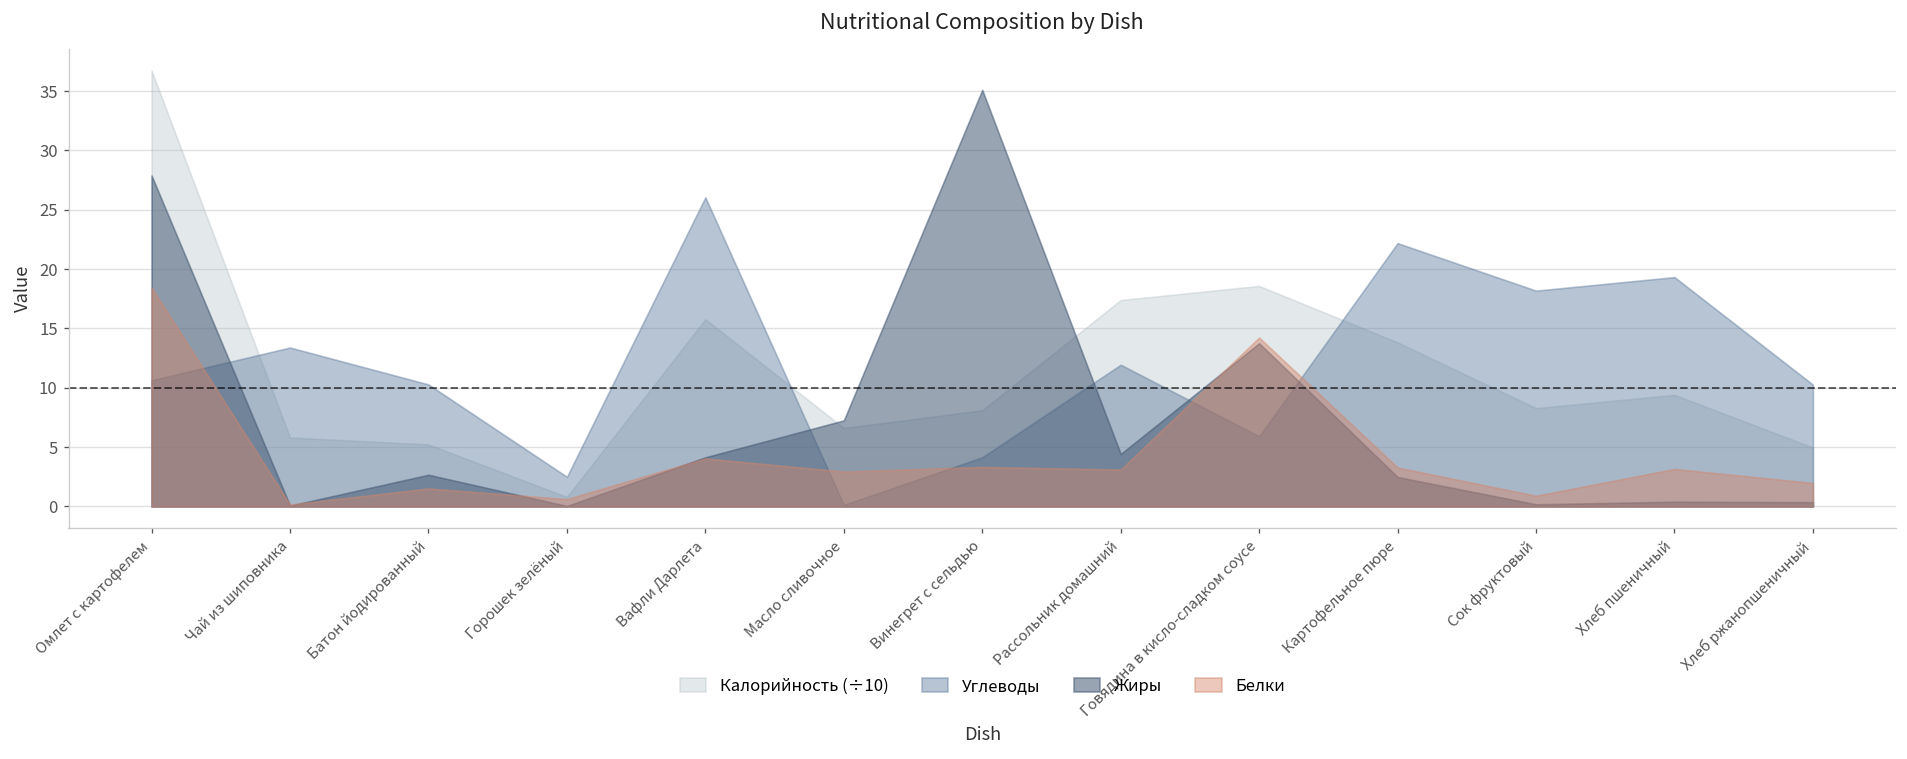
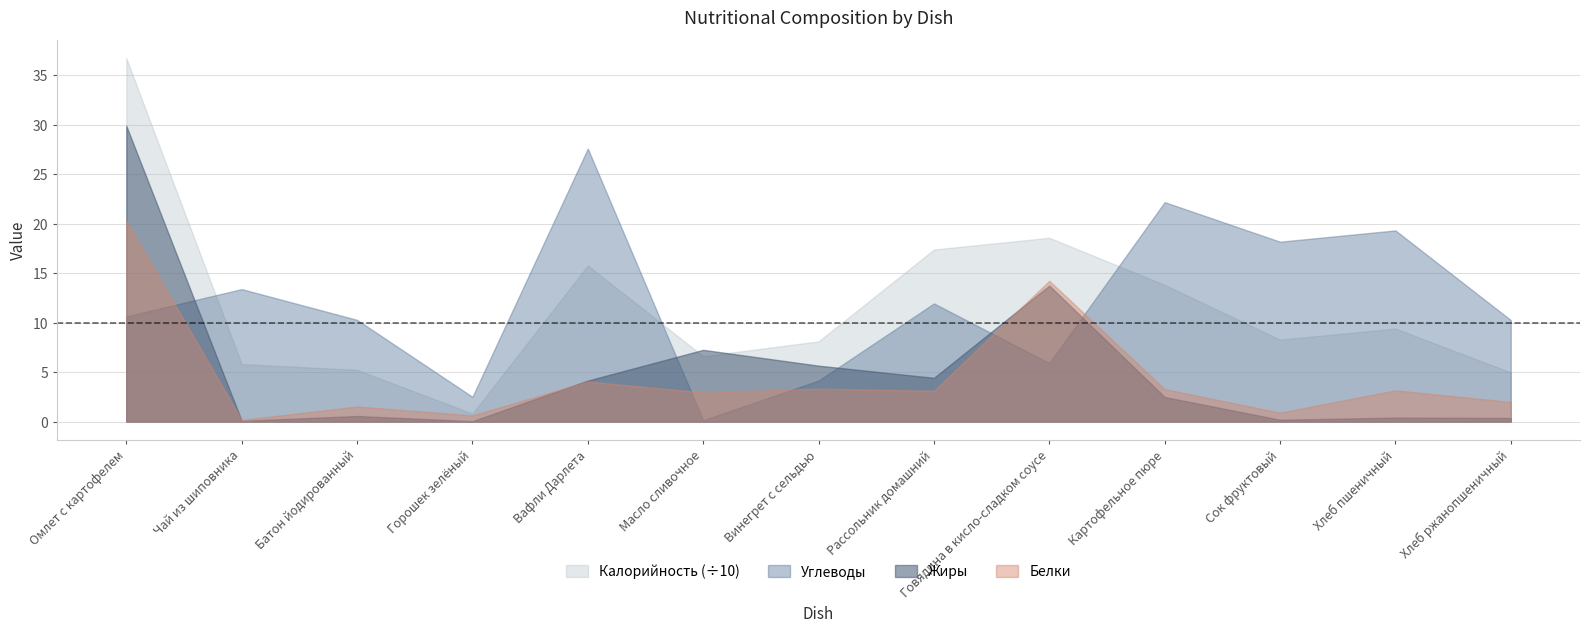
  {
    "Калорийность (÷10)": {
      "Омлет с картофелем": 37,
      "Чай из шиповника": 6,
      "Батон йодированный": 5,
      "Вафли Дарлета": 16,
      "Масло сливочное": 7,
      "Винегрет с сельдью": 8,
      "Рассольник домашний": 17,
      "Говядина в кисло-сладком соусе": 19,
      "Картофельное пюре": 14,
      "Сок фруктовый": 8,
      "Хлеб пшеничный": 9,
      "Хлеб ржанопшеничный": 5
    },
    "Углеводы": {
      "Омлет с картофелем": 11,
      "Чай из шиповника": 13,
      "Батон йодированный": 10,
      "Горошек зелёный": 3,
-     "Вафли Дарлета": 26,
+     "Вафли Дарлета": 28,
      "Винегрет с сельдью": 4,
      "Рассольник домашний": 12,
      "Говядина в кисло-сладком соусе": 6,
      "Картофельное пюре": 22,
      "Сок фруктовый": 18,
      "Хлеб пшеничный": 19,
      "Хлеб ржанопшеничный": 10
    },
    "Жиры": {
-     "Омлет с картофелем": 28,
-     "Батон йодированный": 3,
+     "Омлет с картофелем": 30,
+     "Батон йодированный": 1,
      "Масло сливочное": 7,
-     "Винегрет с сельдью": 35,
+     "Винегрет с сельдью": 6,
      "Рассольник домашний": 4,
      "Говядина в кисло-сладком соусе": 14,
      "Картофельное пюре": 2,
      "Хлеб пшеничный": 0,
      "Хлеб ржанопшеничный": 0
    },
    "Белки": {
-     "Омлет с картофелем": 18,
+     "Омлет с картофелем": 20,
      "Батон йодированный": 2,
      "Масло сливочное": 3,
      "Винегрет с сельдью": 3,
      "Рассольник домашний": 3,
      "Говядина в кисло-сладком соусе": 14,
      "Картофельное пюре": 3,
      "Сок фруктовый": 1,
      "Хлеб пшеничный": 3,
      "Хлеб ржанопшеничный": 2
    }
  }
